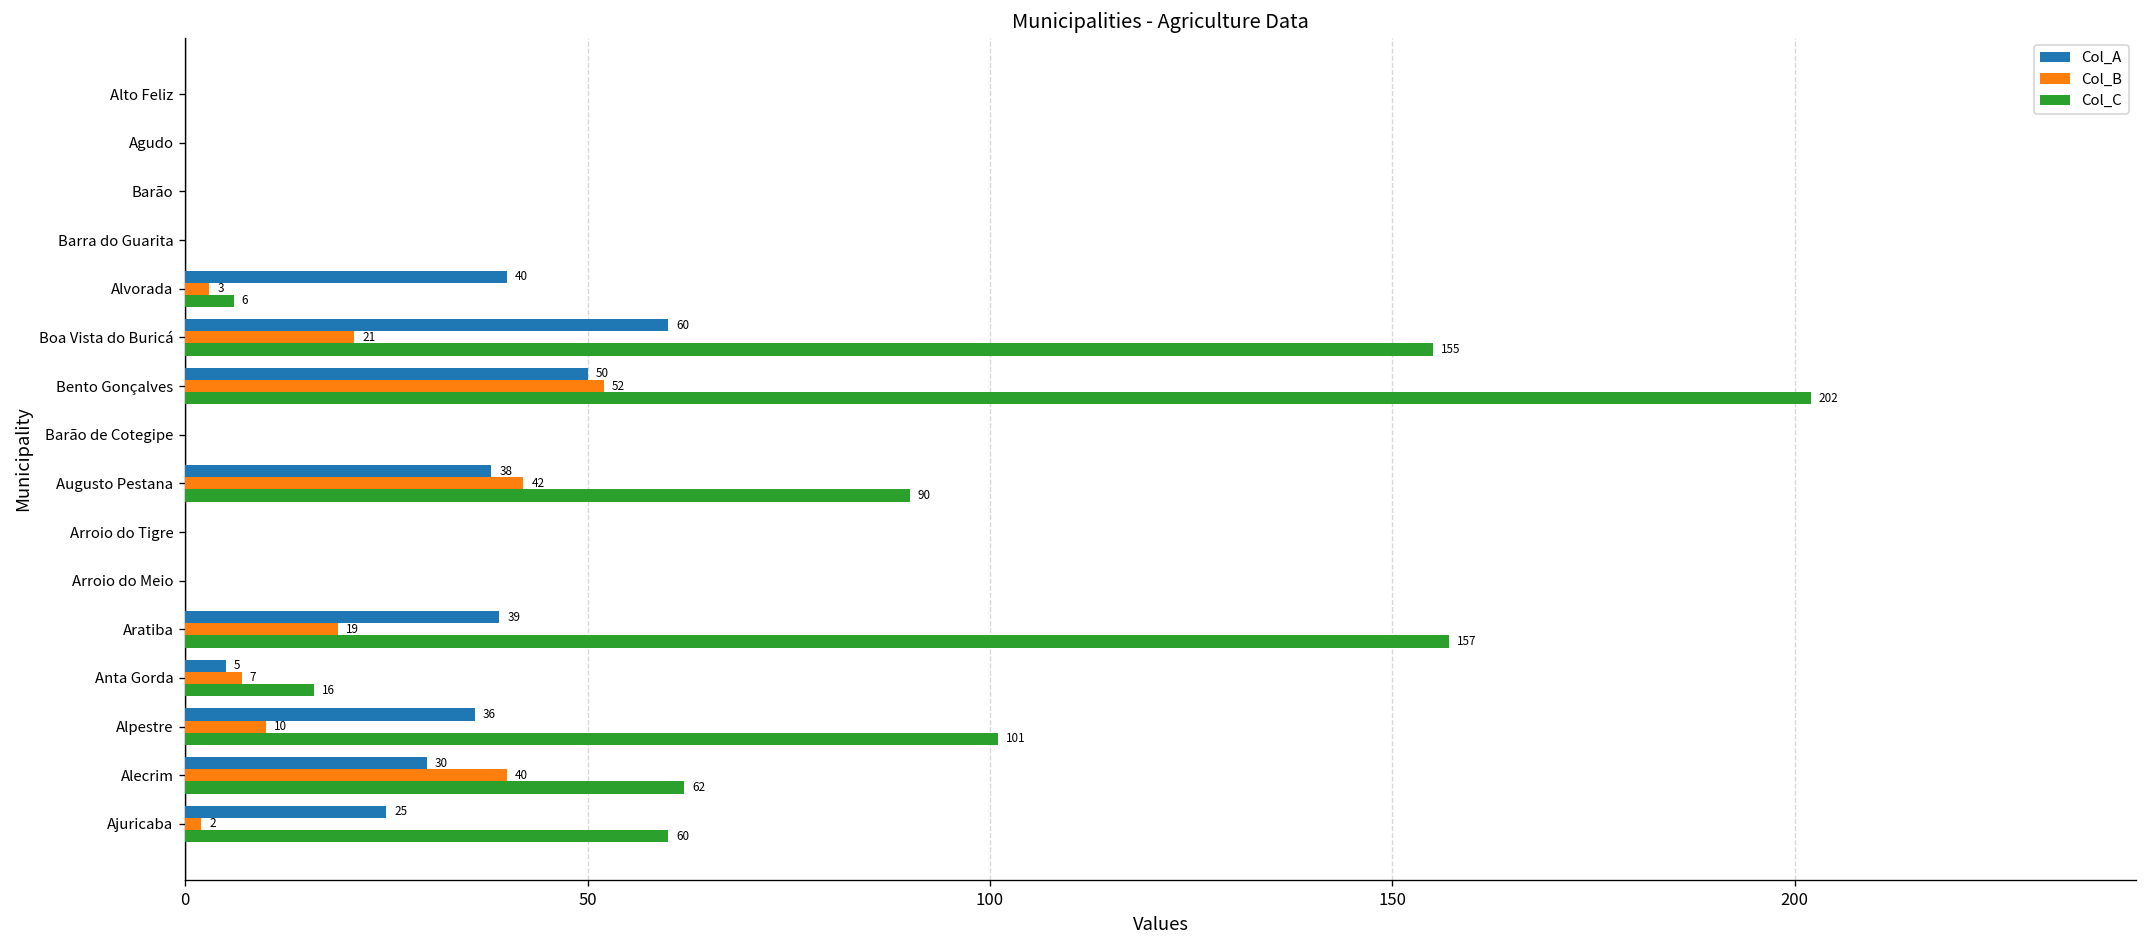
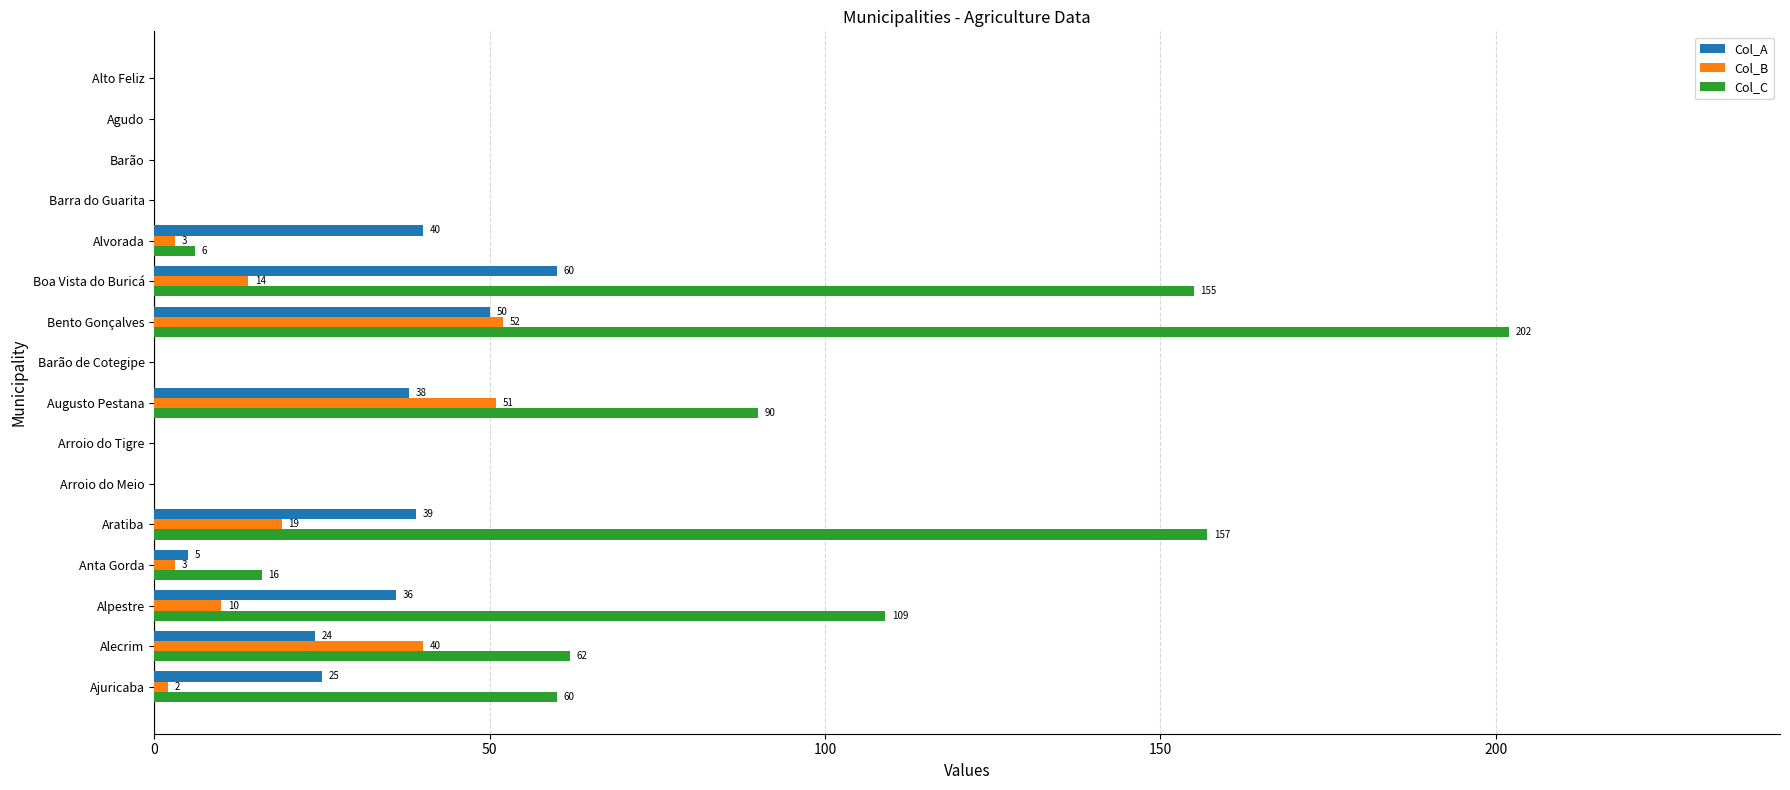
  {
    "Col_A": {
      "Alvorada": 40,
      "Boa Vista do Buricá": 60,
      "Bento Gonçalves": 50,
      "Augusto Pestana": 38,
      "Aratiba": 39,
      "Anta Gorda": 5,
      "Alpestre": 36,
-     "Alecrim": 30,
+     "Alecrim": 24,
      "Ajuricaba": 25
    },
    "Col_B": {
      "Alvorada": 3,
-     "Boa Vista do Buricá": 21,
+     "Boa Vista do Buricá": 14,
      "Bento Gonçalves": 52,
-     "Augusto Pestana": 42,
+     "Augusto Pestana": 51,
      "Aratiba": 19,
-     "Anta Gorda": 7,
+     "Anta Gorda": 3,
      "Alpestre": 10,
      "Alecrim": 40,
      "Ajuricaba": 2
    },
    "Col_C": {
      "Alvorada": 6,
      "Boa Vista do Buricá": 155,
      "Bento Gonçalves": 202,
      "Augusto Pestana": 90,
      "Aratiba": 157,
      "Anta Gorda": 16,
-     "Alpestre": 101,
+     "Alpestre": 109,
      "Alecrim": 62,
      "Ajuricaba": 60
    }
  }
